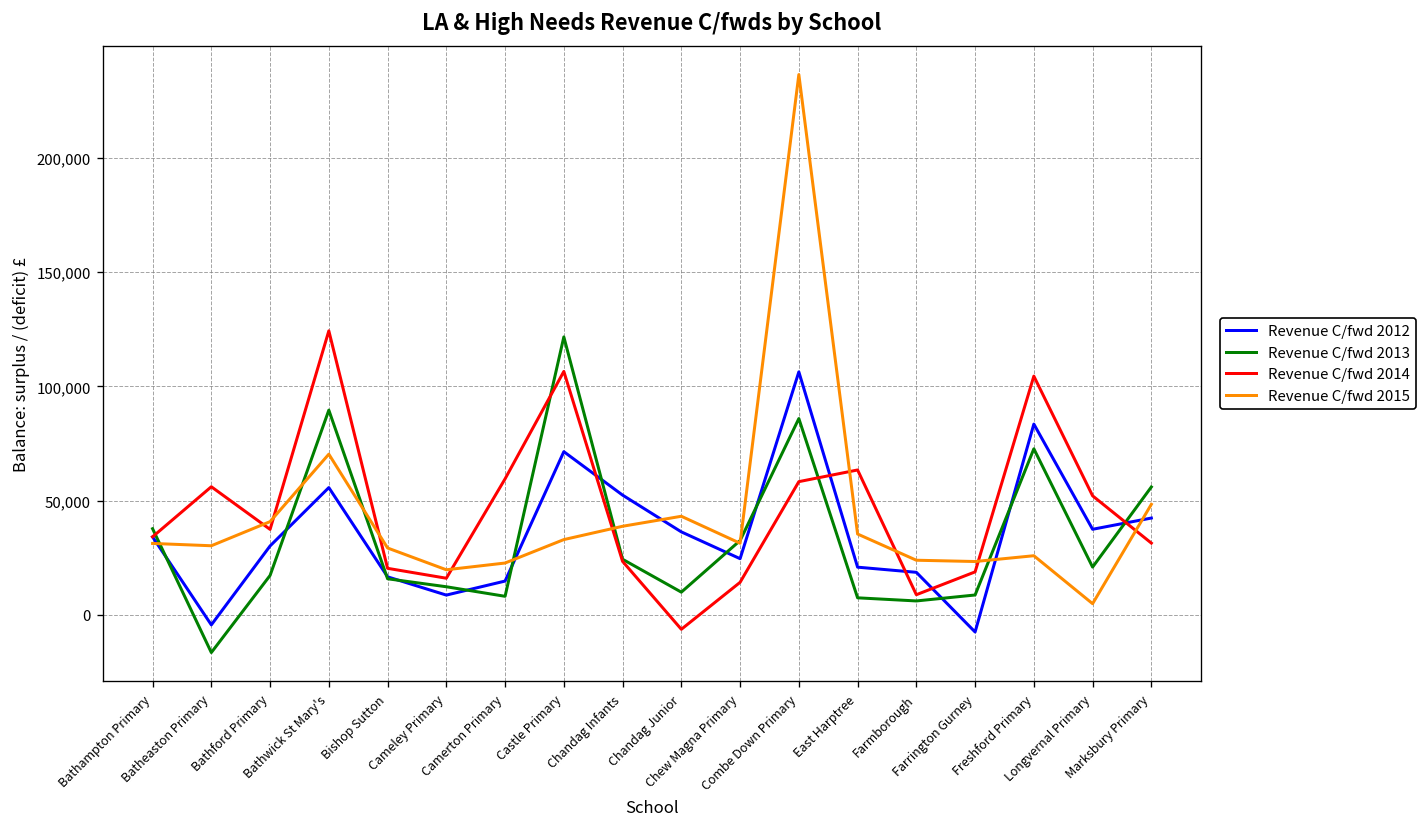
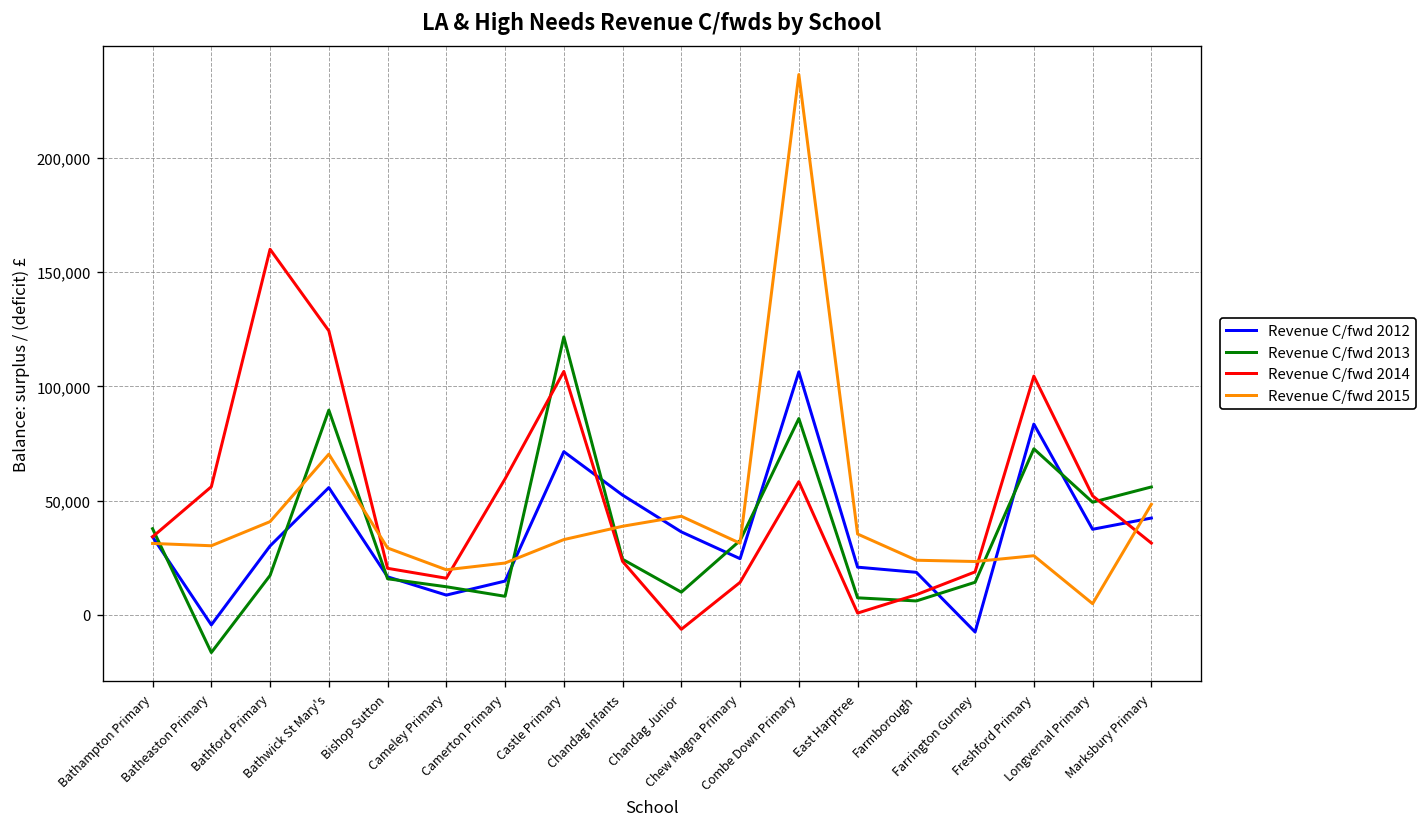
  {
    "Revenue C/fwd 2012": {
      "Batheaston Primary": "-4,000",
      "Bathford Primary": "30,000",
      "Bathwick St Mary's": "56,000",
      "Cameley Primary": "9,000",
      "Camerton Primary": "15,000",
      "Castle Primary": "71,000",
      "Chandag Infants": "52,000",
      "Chandag Junior": "36,000",
      "Chew Magna Primary": "25,000",
      "Combe Down Primary": "106,000",
      "East Harptree": "21,000",
      "Farmborough": "19,000",
      "Farrington Gurney": "-7,000",
      "Freshford Primary": "83,000",
      "Longvernal Primary": "37,000",
      "Marksbury Primary": "42,000"
    },
    "Revenue C/fwd 2013": {
      "Bathampton Primary": "38,000",
      "Batheaston Primary": "-16,000",
      "Bathford Primary": "17,000",
      "Bathwick St Mary's": "90,000",
      "Cameley Primary": "12,000",
      "Camerton Primary": "8,000",
      "Castle Primary": "122,000",
      "Chandag Junior": "10,000",
      "Combe Down Primary": "86,000",
      "East Harptree": "7,000",
      "Farmborough": "6,000",
-     "Farrington Gurney": "9,000",
+     "Farrington Gurney": "14,000",
      "Freshford Primary": "73,000",
-     "Longvernal Primary": "21,000",
+     "Longvernal Primary": "49,000",
      "Marksbury Primary": "56,000"
    },
    "Revenue C/fwd 2014": {
      "Batheaston Primary": "56,000",
-     "Bathford Primary": "37,000",
+     "Bathford Primary": "160,000",
      "Bathwick St Mary's": "124,000",
      "Bishop Sutton": "20,000",
      "Cameley Primary": "16,000",
      "Camerton Primary": "60,000",
      "Castle Primary": "107,000",
      "Chandag Junior": "-6,000",
      "Chew Magna Primary": "14,000",
      "Combe Down Primary": "58,000",
-     "East Harptree": "63,000",
+     "East Harptree": "1,000",
      "Farmborough": "9,000",
      "Farrington Gurney": "19,000",
      "Freshford Primary": "104,000",
      "Longvernal Primary": "52,000",
      "Marksbury Primary": "31,000"
    },
    "Revenue C/fwd 2015": {
      "Bathampton Primary": "31,000",
      "Batheaston Primary": "30,000",
      "Bathford Primary": "41,000",
      "Bathwick St Mary's": "70,000",
      "Bishop Sutton": "29,000",
      "Cameley Primary": "20,000",
      "Camerton Primary": "23,000",
      "Castle Primary": "33,000",
      "Chandag Infants": "39,000",
      "Chandag Junior": "43,000",
      "Combe Down Primary": "236,000",
      "East Harptree": "35,000",
      "Farmborough": "24,000",
      "Farrington Gurney": "23,000",
      "Freshford Primary": "26,000",
      "Longvernal Primary": "5,000",
      "Marksbury Primary": "48,000"
    }
  }
